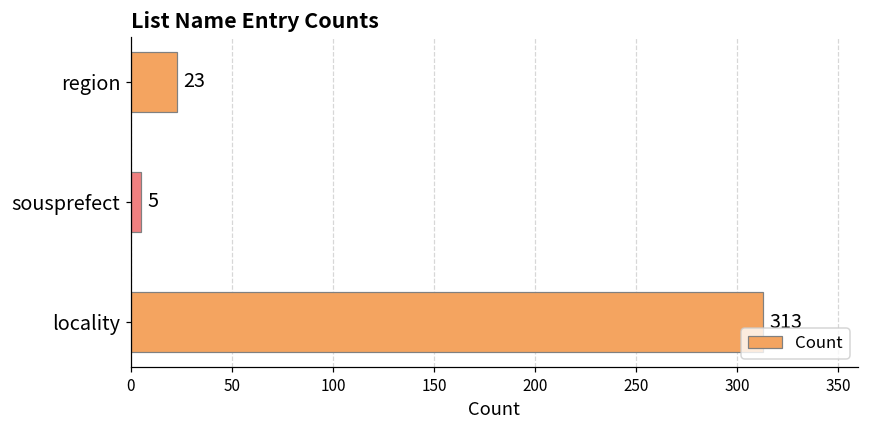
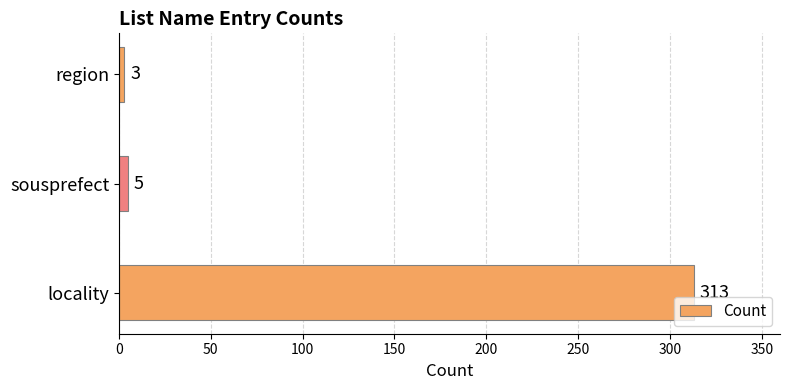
  {
-   "region": 23,
+   "region": 3,
    "sousprefect": 5
  }
